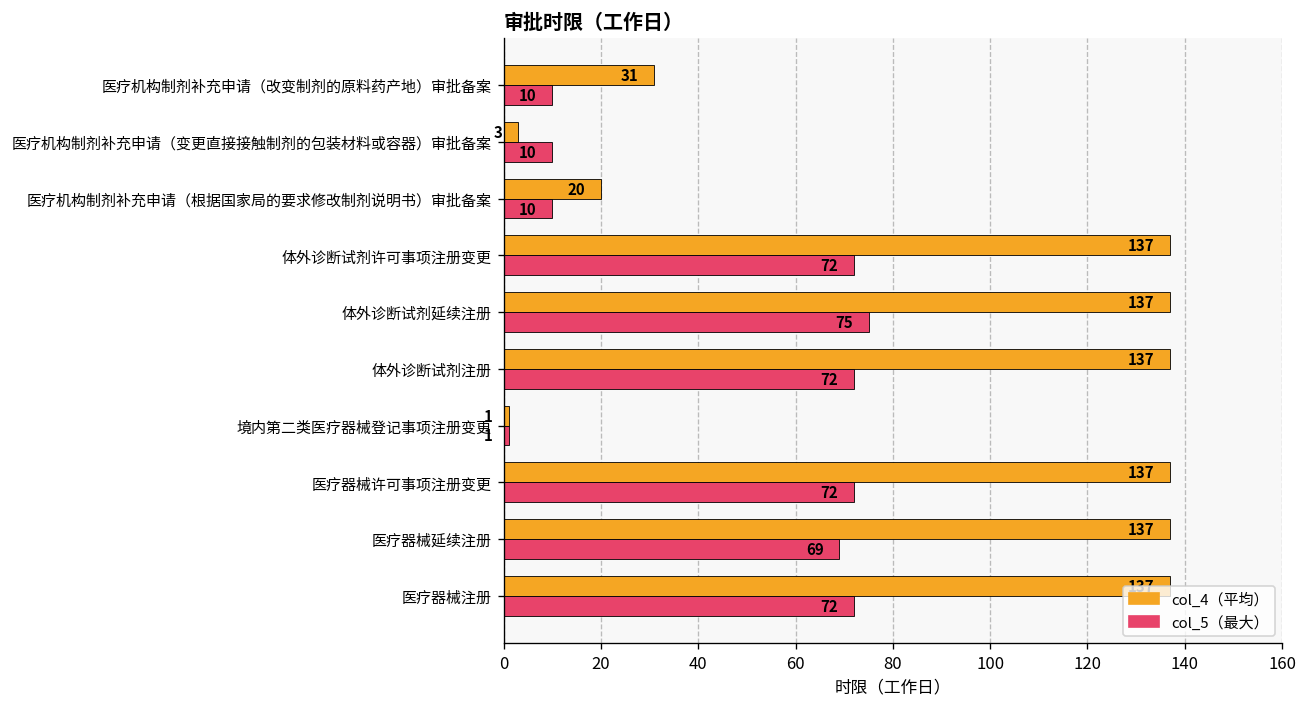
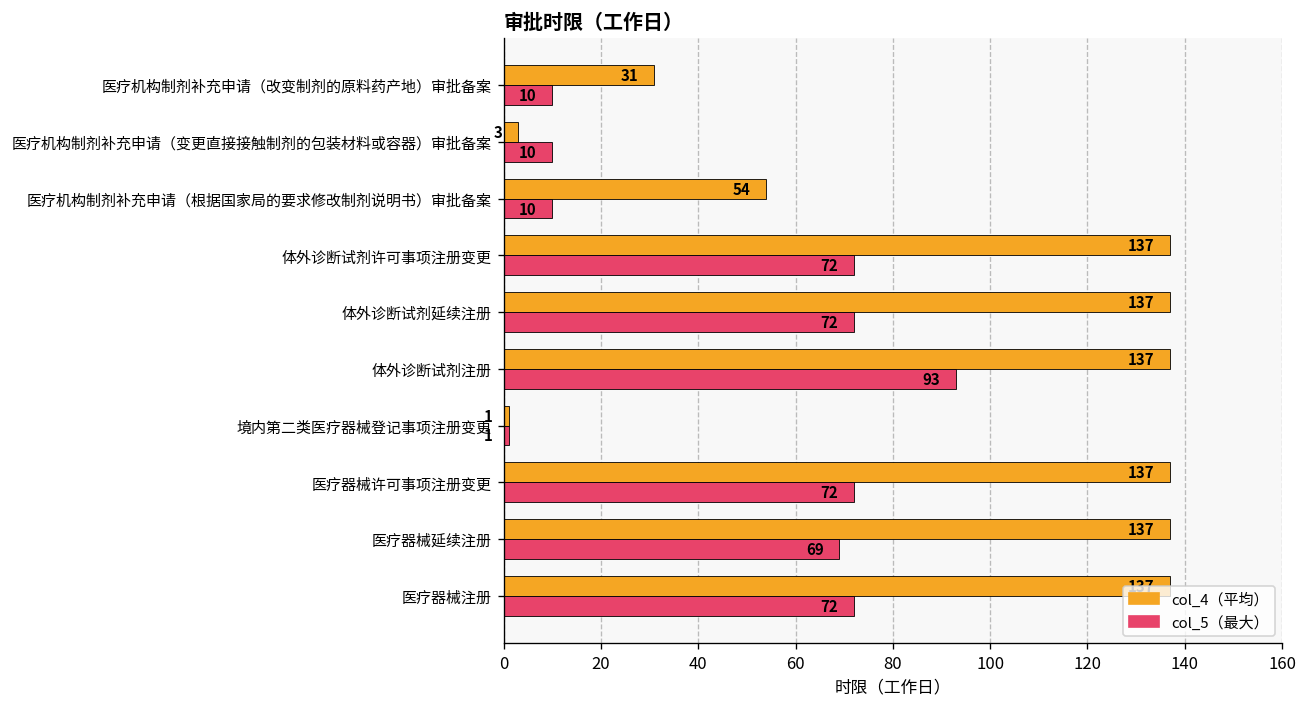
  {
    "col_4（平均）": {
      "医疗机构制剂补充申请（改变制剂的原料药产地）审批备案": 31,
      "医疗机构制剂补充申请（变更直接接触制剂的包装材料或容器）审批备案": 3,
-     "医疗机构制剂补充申请（根据国家局的要求修改制剂说明书）审批备案": 20,
+     "医疗机构制剂补充申请（根据国家局的要求修改制剂说明书）审批备案": 54,
      "体外诊断试剂许可事项注册变更": 137,
      "体外诊断试剂延续注册": 137,
      "体外诊断试剂注册": 137,
      "境内第二类医疗器械登记事项注册变更": 1,
      "医疗器械许可事项注册变更": 137,
      "医疗器械延续注册": 137
    },
    "col_5（最大）": {
      "医疗机构制剂补充申请（改变制剂的原料药产地）审批备案": 10,
      "医疗机构制剂补充申请（变更直接接触制剂的包装材料或容器）审批备案": 10,
      "医疗机构制剂补充申请（根据国家局的要求修改制剂说明书）审批备案": 10,
      "体外诊断试剂许可事项注册变更": 72,
-     "体外诊断试剂延续注册": 75,
-     "体外诊断试剂注册": 72,
+     "体外诊断试剂延续注册": 72,
+     "体外诊断试剂注册": 93,
      "境内第二类医疗器械登记事项注册变更": 1,
      "医疗器械许可事项注册变更": 72,
      "医疗器械延续注册": 69,
      "医疗器械注册": 72
    }
  }
